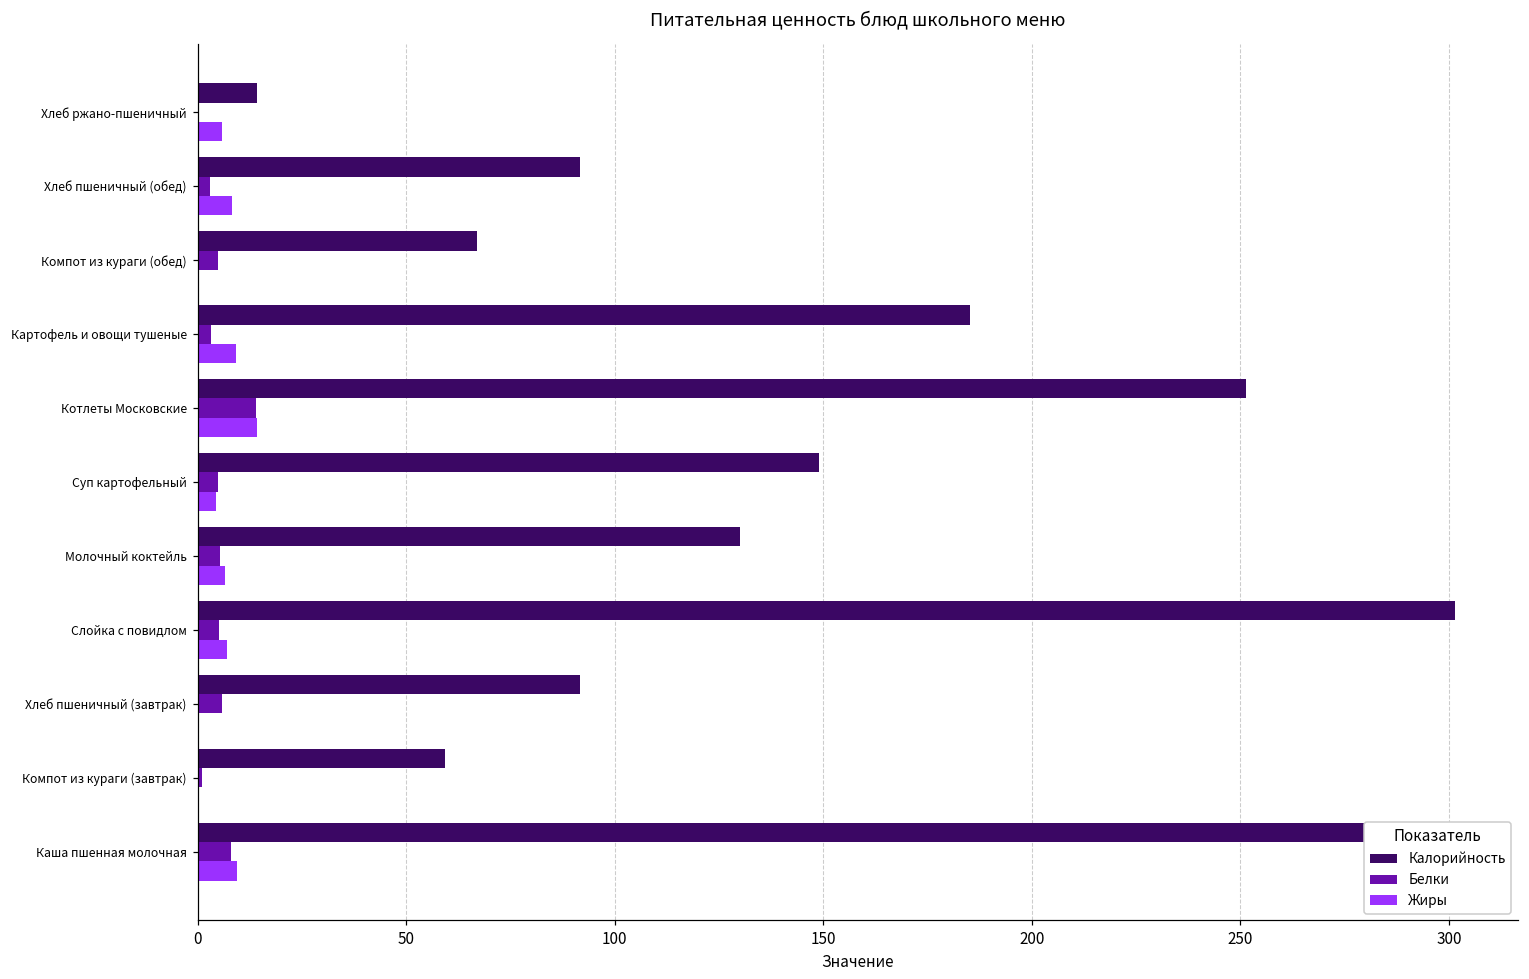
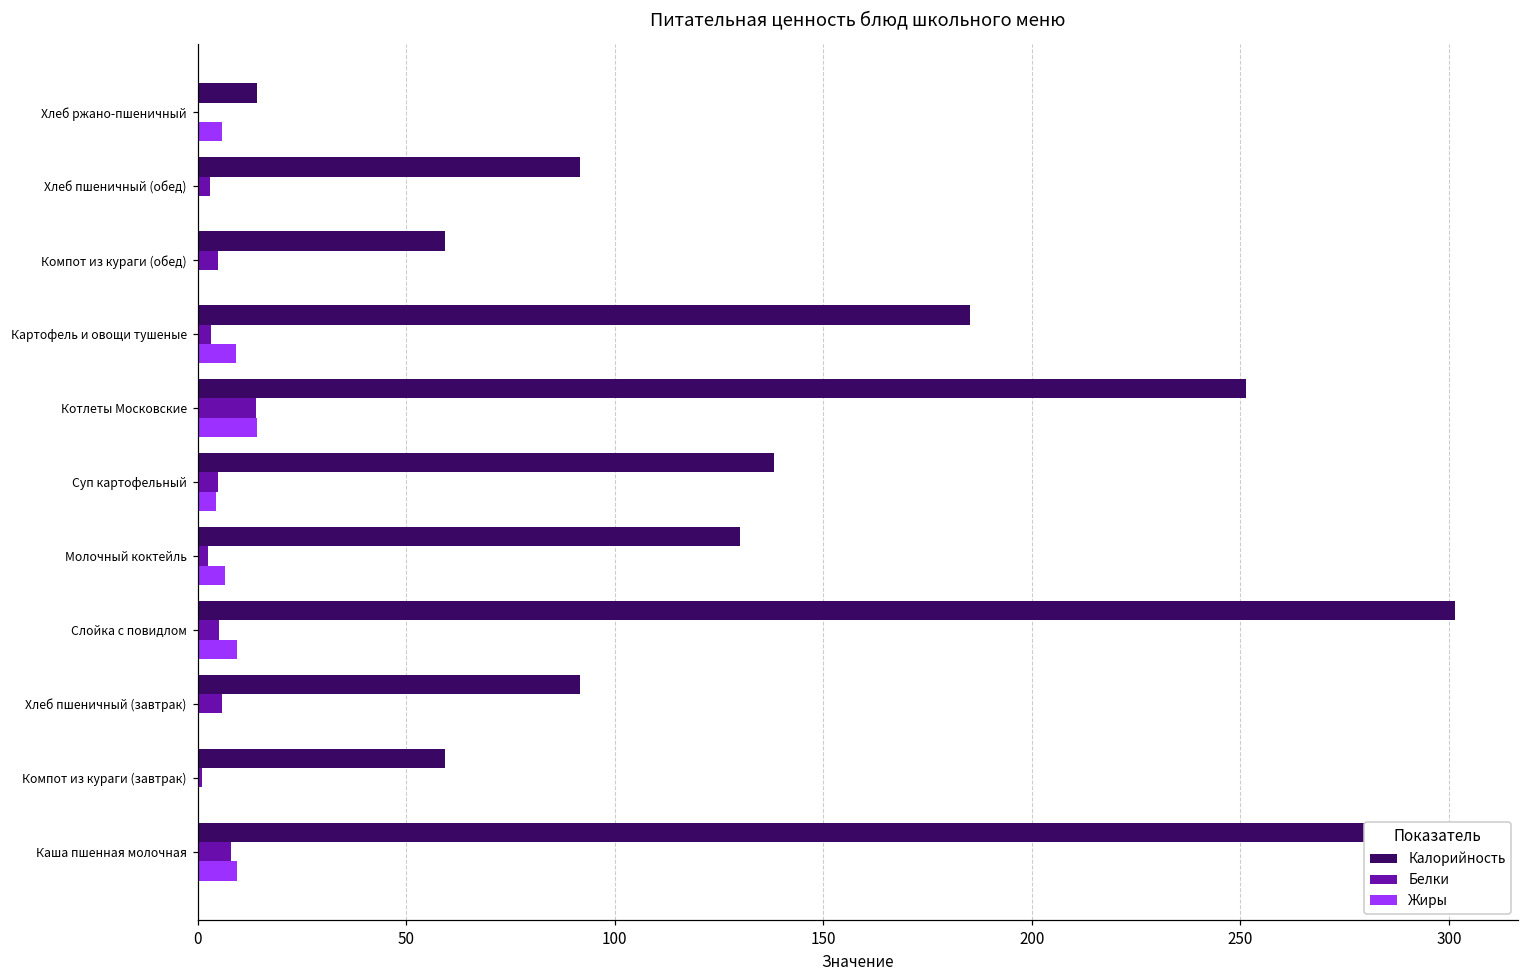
  {
    "Калорийность": {
      "Хлеб ржано-пшеничный": 14,
      "Хлеб пшеничный (обед)": 92,
-     "Компот из кураги (обед)": 67,
+     "Компот из кураги (обед)": 59,
      "Картофель и овощи тушеные": 185,
      "Котлеты Московские": 251,
-     "Суп картофельный": 149,
+     "Суп картофельный": 138,
      "Молочный коктейль": 130,
      "Слойка с повидлом": 302,
      "Хлеб пшеничный (завтрак)": 92,
      "Компот из кураги (завтрак)": 59
    },
    "Белки": {
      "Хлеб пшеничный (обед)": 3,
      "Компот из кураги (обед)": 5,
      "Картофель и овощи тушеные": 3,
      "Котлеты Московские": 14,
      "Суп картофельный": 5,
-     "Молочный коктейль": 5,
+     "Молочный коктейль": 3,
      "Слойка с повидлом": 5,
      "Хлеб пшеничный (завтрак)": 6,
      "Компот из кураги (завтрак)": 1,
      "Каша пшенная молочная": 8
    },
    "Жиры": {
      "Хлеб ржано-пшеничный": 6,
-     "Хлеб пшеничный (обед)": 8,
+     "Хлеб пшеничный (обед)": 0,
      "Компот из кураги (обед)": 0,
      "Картофель и овощи тушеные": 9,
      "Котлеты Московские": 14,
      "Суп картофельный": 5,
      "Молочный коктейль": 7,
-     "Слойка с повидлом": 7,
+     "Слойка с повидлом": 9,
      "Компот из кураги (завтрак)": 0,
      "Каша пшенная молочная": 9
    }
  }
